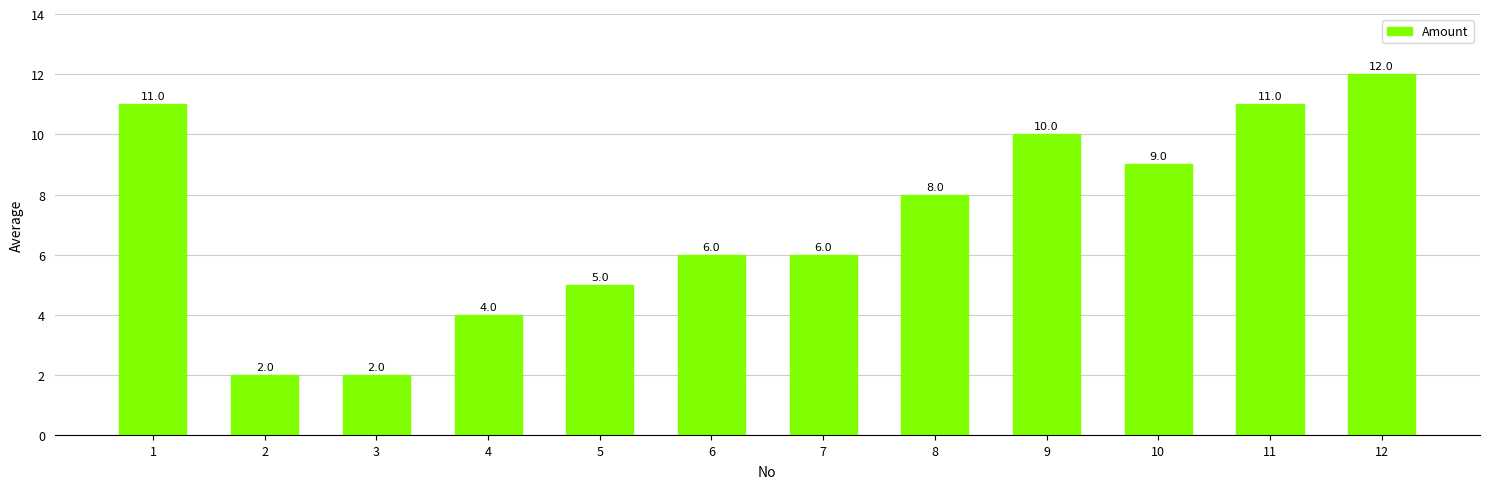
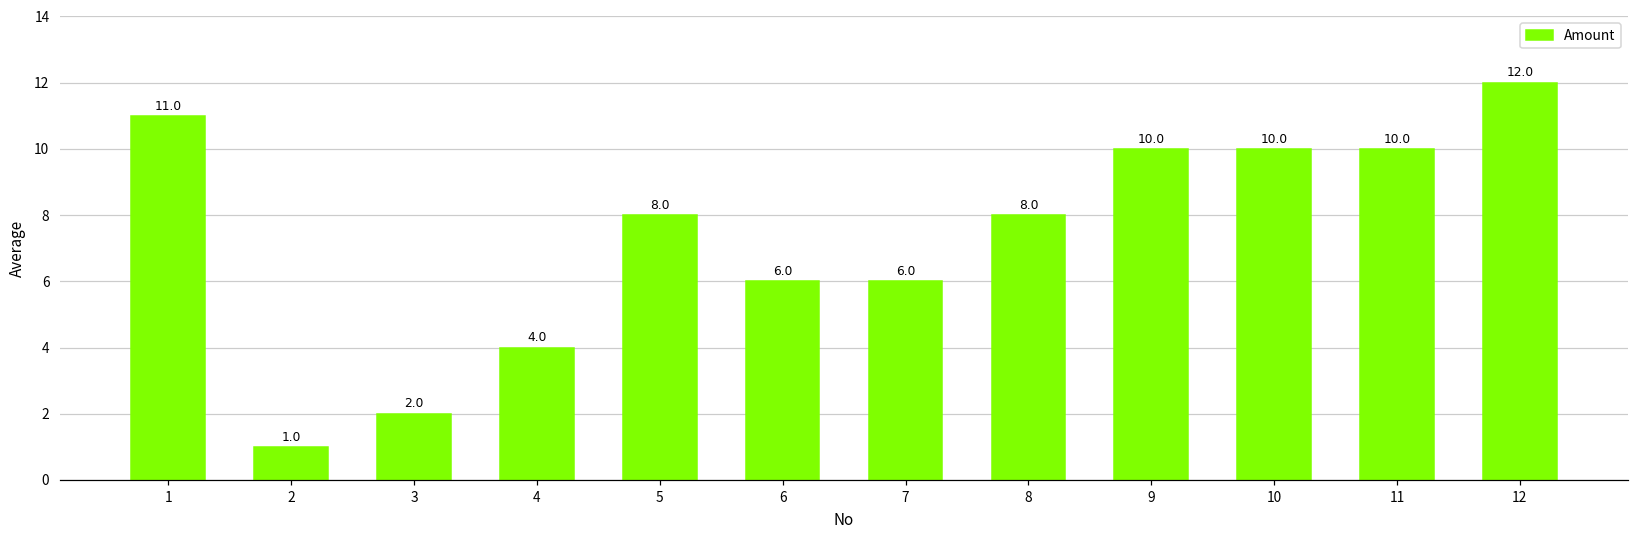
  {
    "1": 11.0,
-   "2": 2.0,
+   "2": 1.0,
    "3": 2.0,
    "4": 4.0,
-   "5": 5.0,
+   "5": 8.0,
    "6": 6.0,
    "7": 6.0,
    "8": 8.0,
    "9": 10.0,
-   "10": 9.0,
-   "11": 11.0,
+   "10": 10.0,
+   "11": 10.0,
    "12": 12.0
  }
